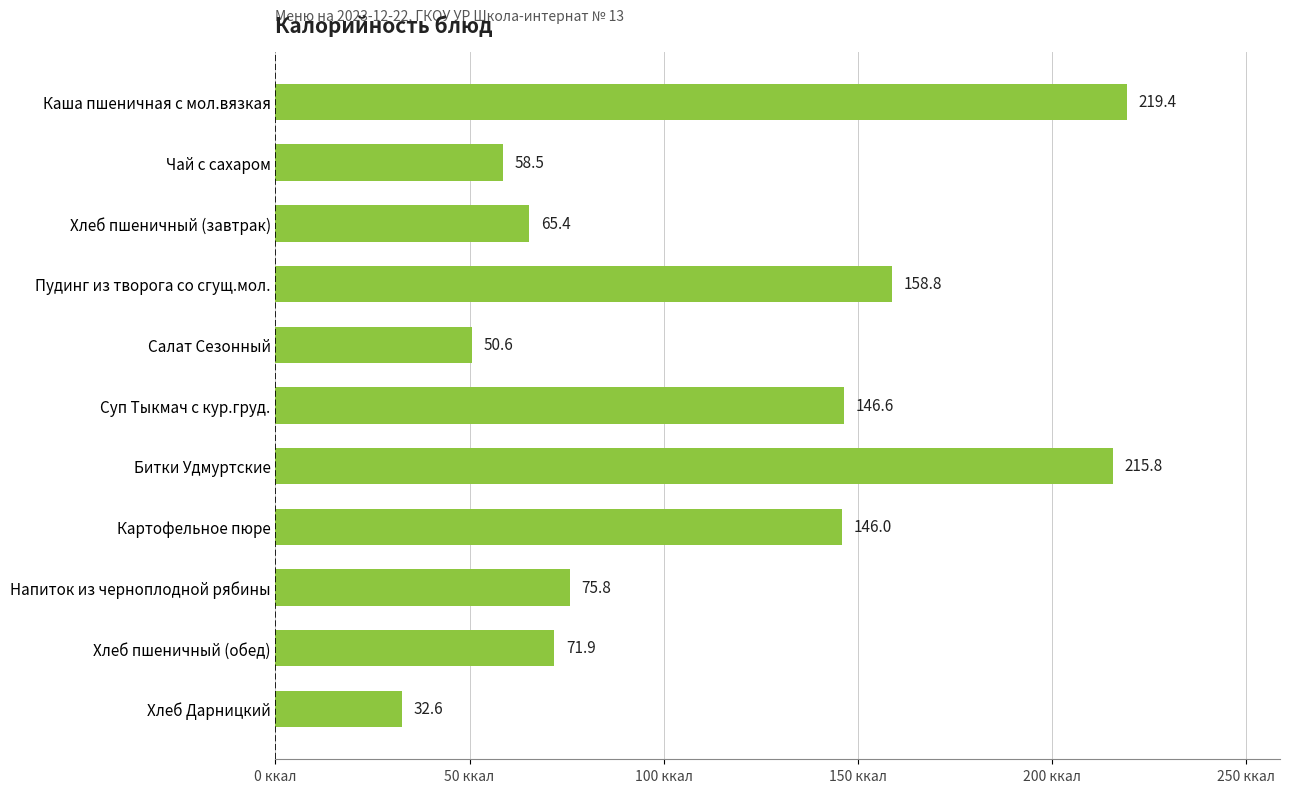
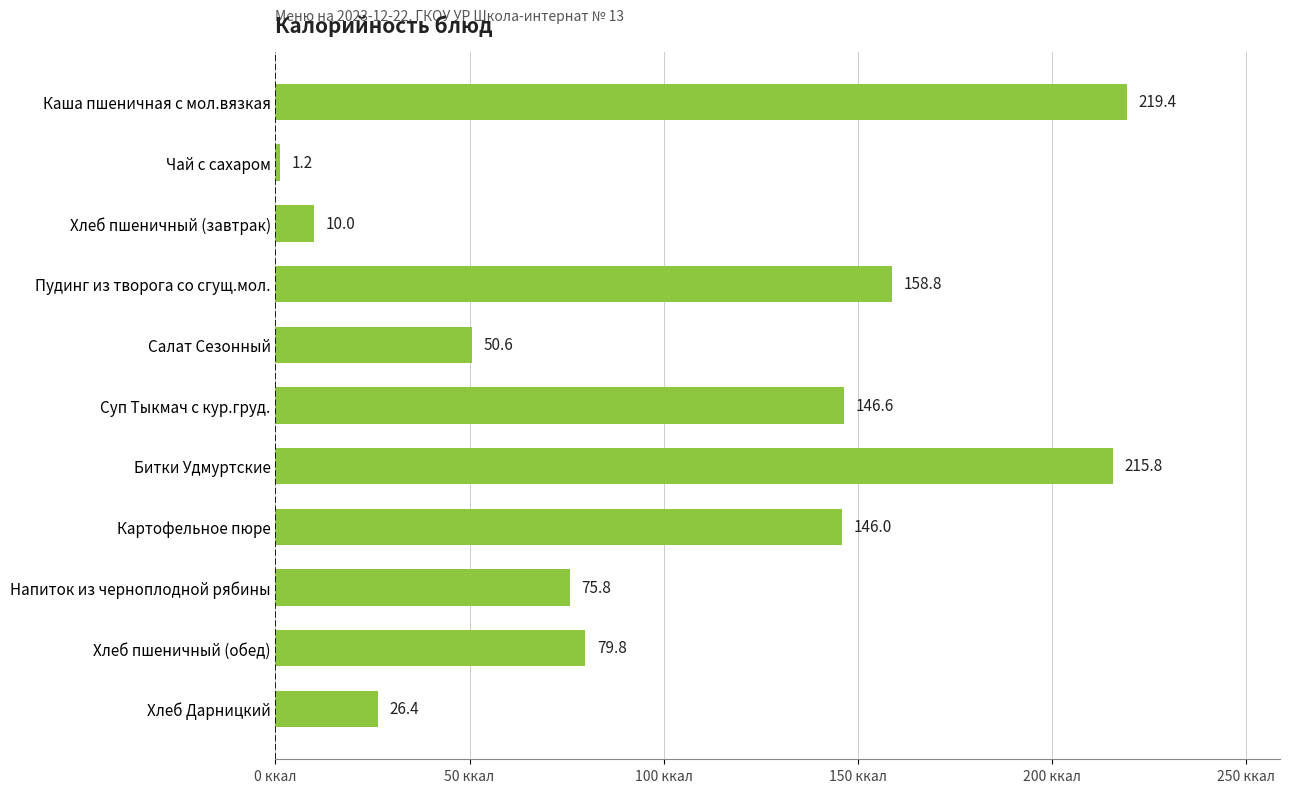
  {
    "Каша пшеничная с мол.вязкая": 219.4,
-   "Чай с сахаром": 58.5,
-   "Хлеб пшеничный (завтрак)": 65.4,
+   "Чай с сахаром": 1.2,
+   "Хлеб пшеничный (завтрак)": 10.0,
    "Пудинг из творога со сгущ.мол.": 158.8,
    "Салат Сезонный": 50.6,
    "Суп Тыкмач с кур.груд.": 146.6,
    "Битки Удмуртские": 215.8,
    "Картофельное пюре": 146.0,
    "Напиток из черноплодной рябины": 75.8,
-   "Хлеб пшеничный (обед)": 71.9,
-   "Хлеб Дарницкий": 32.6
+   "Хлеб пшеничный (обед)": 79.8,
+   "Хлеб Дарницкий": 26.4
  }
